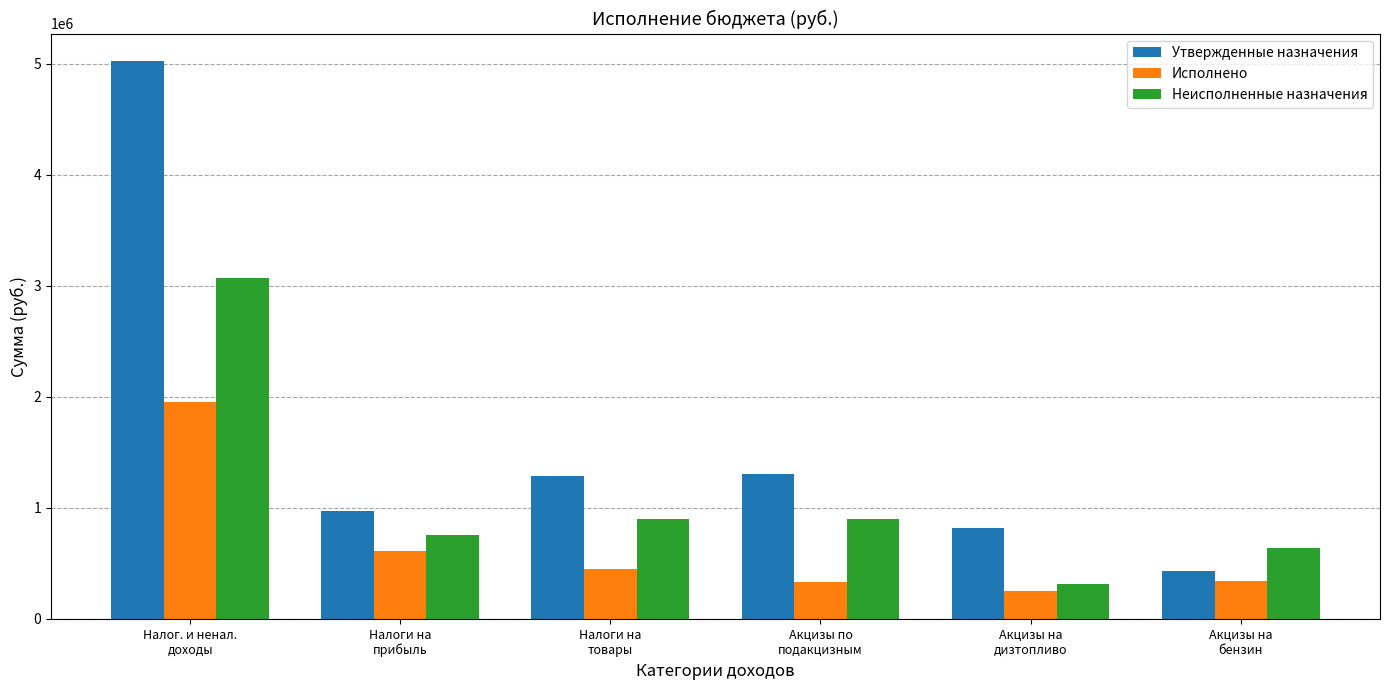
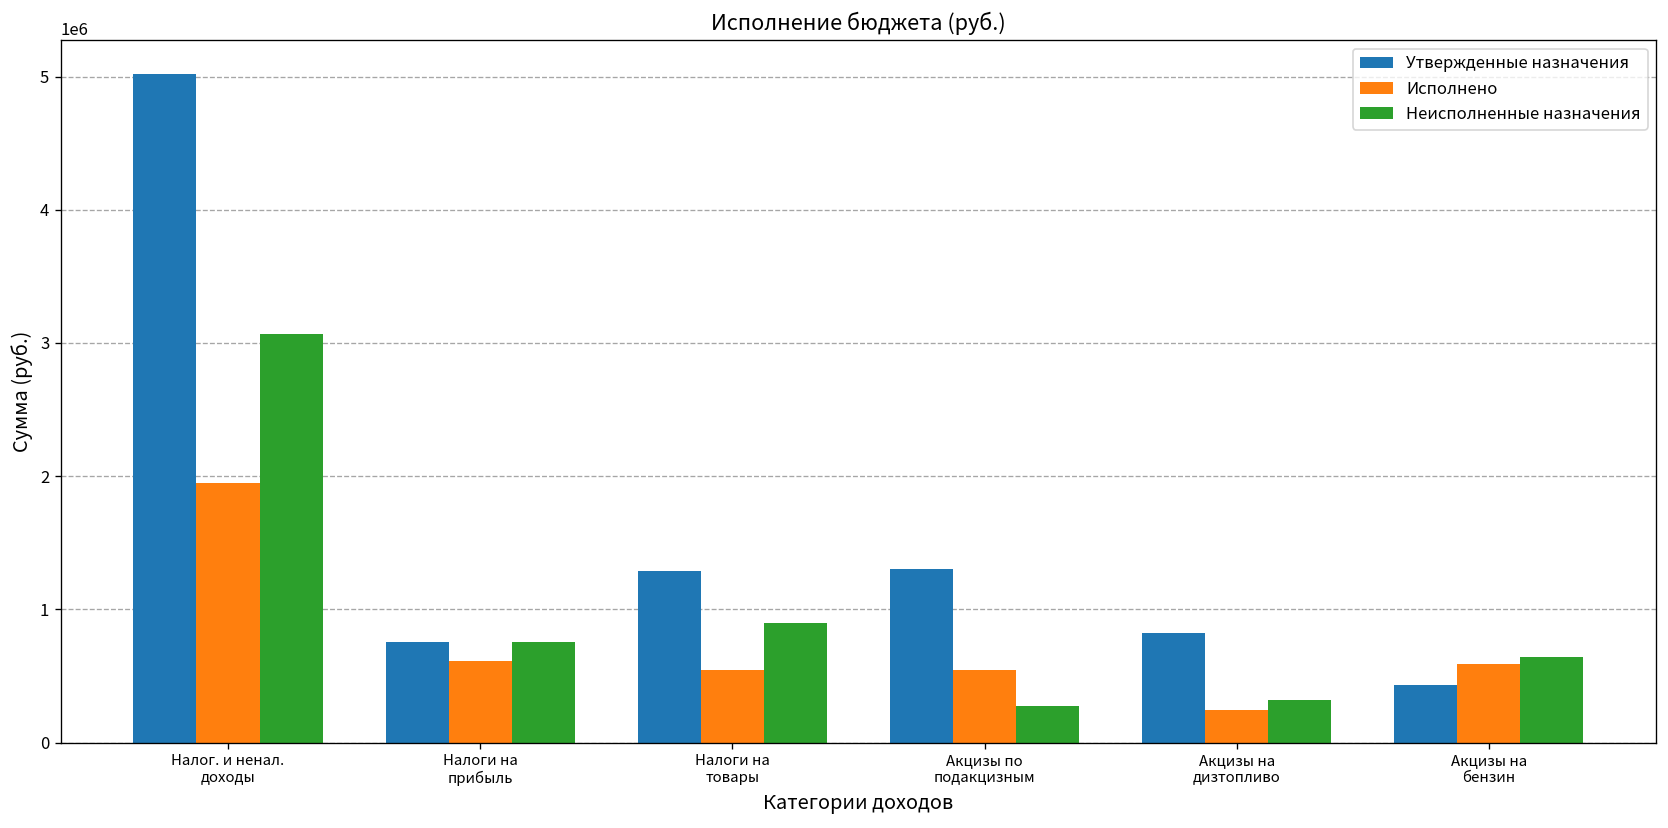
  {
    "Утвержденные назначения": {
      "Налог. и ненал. доходы": 5020000,
-     "Налоги на прибыль": 970000,
+     "Налоги на прибыль": 760000,
      "Налоги на товары": 1290000,
      "Акцизы по подакцизным": 1300000,
      "Акцизы на дизтопливо": 820000,
      "Акцизы на бензин": 430000
    },
    "Исполнено": {
      "Налог. и ненал. доходы": 1950000,
      "Налоги на прибыль": 610000,
-     "Налоги на товары": 450000,
-     "Акцизы по подакцизным": 330000,
+     "Налоги на товары": 550000,
+     "Акцизы по подакцизным": 550000,
      "Акцизы на дизтопливо": 250000,
-     "Акцизы на бензин": 340000
+     "Акцизы на бензин": 590000
    },
    "Неисполненные назначения": {
      "Налог. и ненал. доходы": 3070000,
      "Налоги на прибыль": 760000,
      "Налоги на товары": 900000,
-     "Акцизы по подакцизным": 900000,
+     "Акцизы по подакцизным": 270000,
      "Акцизы на дизтопливо": 320000,
      "Акцизы на бензин": 640000
    }
  }
